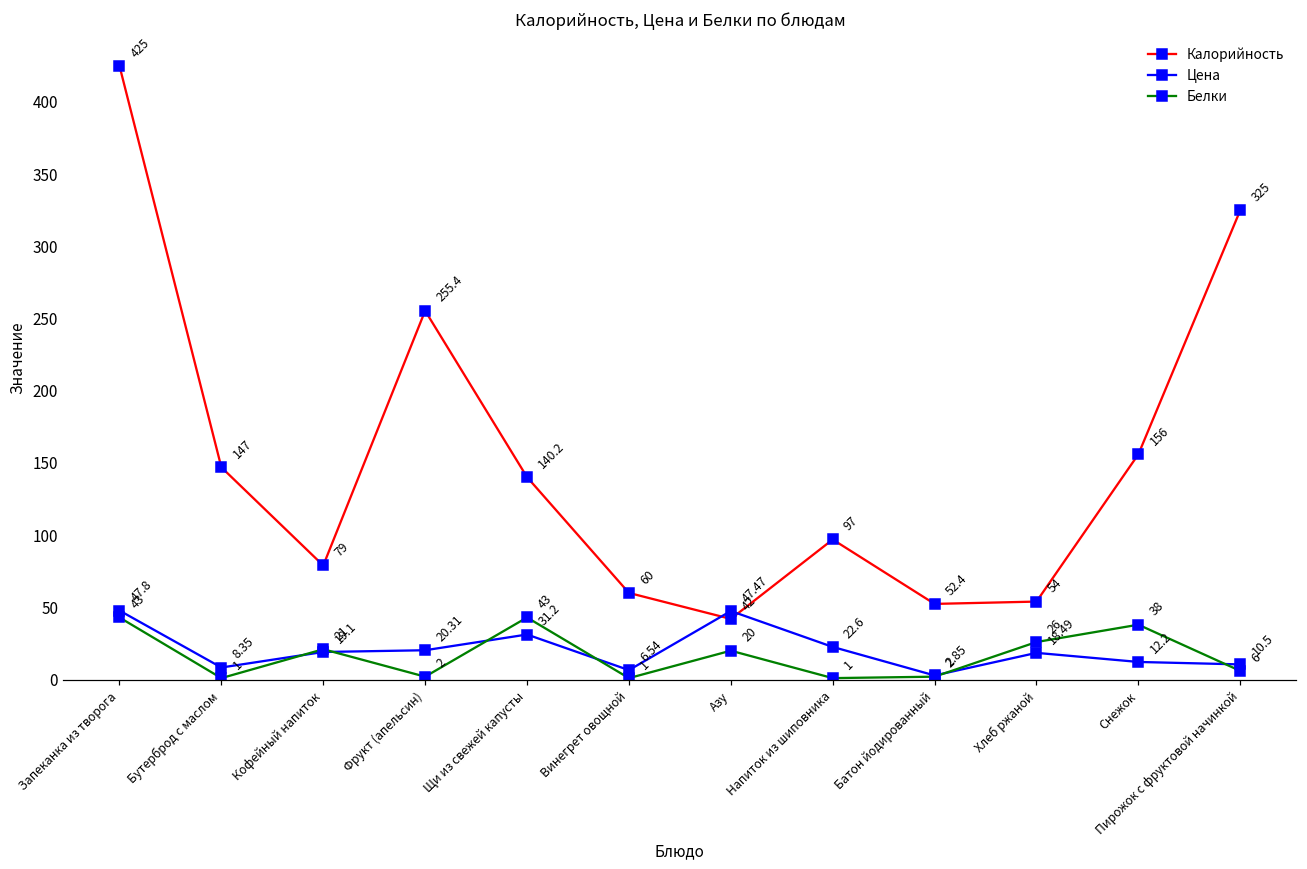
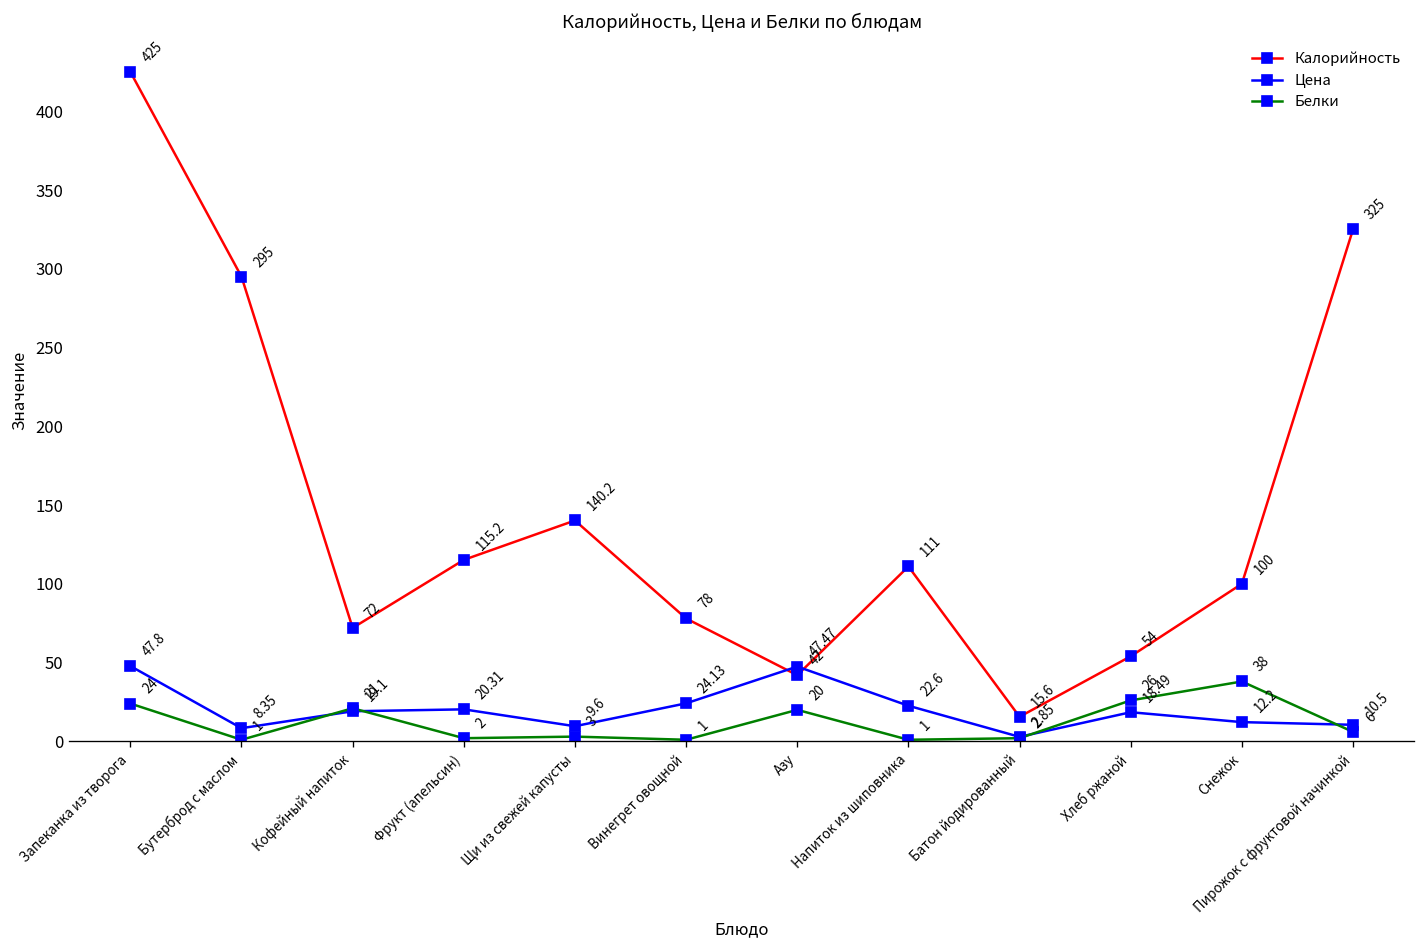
  {
    "Калорийность": {
      "Запеканка из творога": 425,
-     "Бутерброд с маслом": 147,
-     "Кофейный напиток": 79,
-     "Фрукт (апельсин)": 255.4,
+     "Бутерброд с маслом": 295,
+     "Кофейный напиток": 72,
+     "Фрукт (апельсин)": 115.2,
      "Щи из свежей капусты": 140.2,
-     "Винегрет овощной": 60,
-     "Напиток из шиповника": 97,
-     "Батон йодированный": 52.4,
+     "Винегрет овощной": 78,
+     "Напиток из шиповника": 111,
+     "Батон йодированный": 15.6,
      "Хлеб ржаной": 54,
-     "Снежок": 156,
+     "Снежок": 100,
      "Пирожок с фруктовой начинкой": 325
    },
    "Цена": {
      "Бутерброд с маслом": 8.35,
      "Фрукт (апельсин)": 20.31,
-     "Щи из свежей капусты": 31.2,
-     "Винегрет овощной": 6.54,
+     "Щи из свежей капусты": 9.6,
+     "Винегрет овощной": 24.13,
      "Напиток из шиповника": 22.6,
      "Снежок": 12.2,
      "Пирожок с фруктовой начинкой": 10.5
    },
    "Белки": {
-     "Запеканка из творога": 43,
+     "Запеканка из творога": 24,
      "Фрукт (апельсин)": 2,
-     "Щи из свежей капусты": 43,
+     "Щи из свежей капусты": 3,
      "Азу": 20,
      "Напиток из шиповника": 1,
      "Снежок": 38
    }
  }
